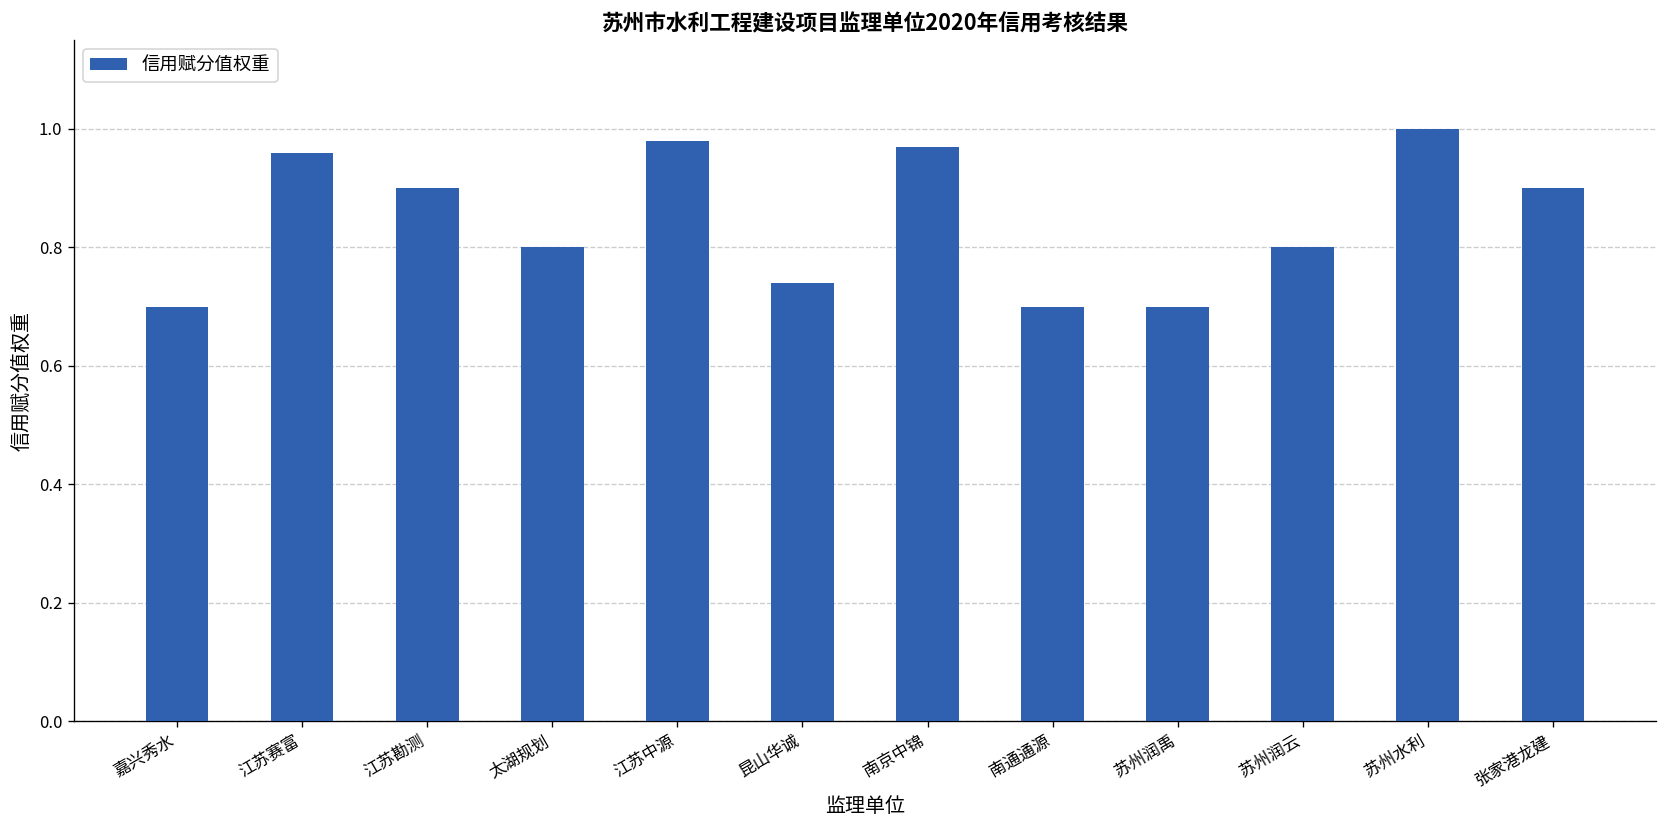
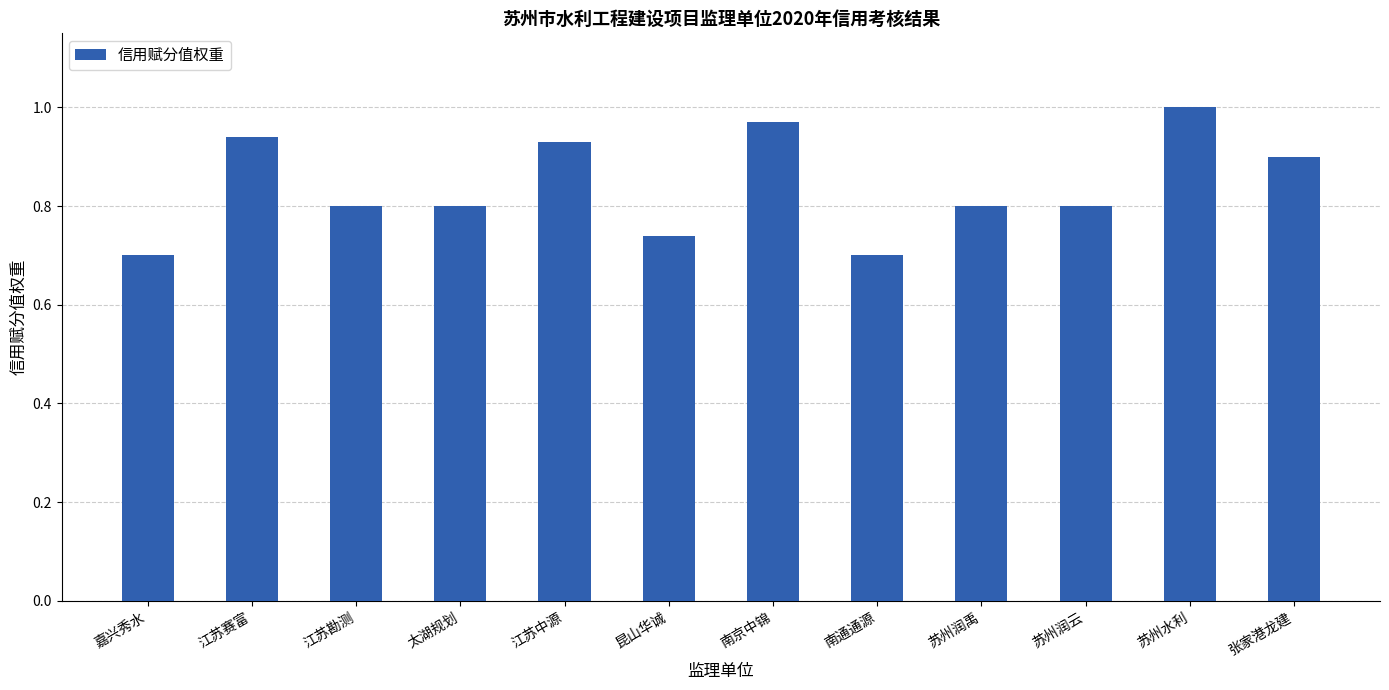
  {
    "嘉兴秀水": 0.70,
-   "江苏赛富": 0.96,
-   "江苏勘测": 0.9,
+   "江苏赛富": 0.94,
+   "江苏勘测": 0.8,
    "太湖规划": 0.80,
-   "江苏中源": 0.98,
+   "江苏中源": 0.93,
    "昆山华诚": 0.74,
    "南京中锦": 0.97,
    "南通通源": 0.70,
-   "苏州润禹": 0.7,
+   "苏州润禹": 0.8,
    "苏州润云": 0.80,
    "苏州水利": 1.00,
    "张家港龙建": 0.90
  }
